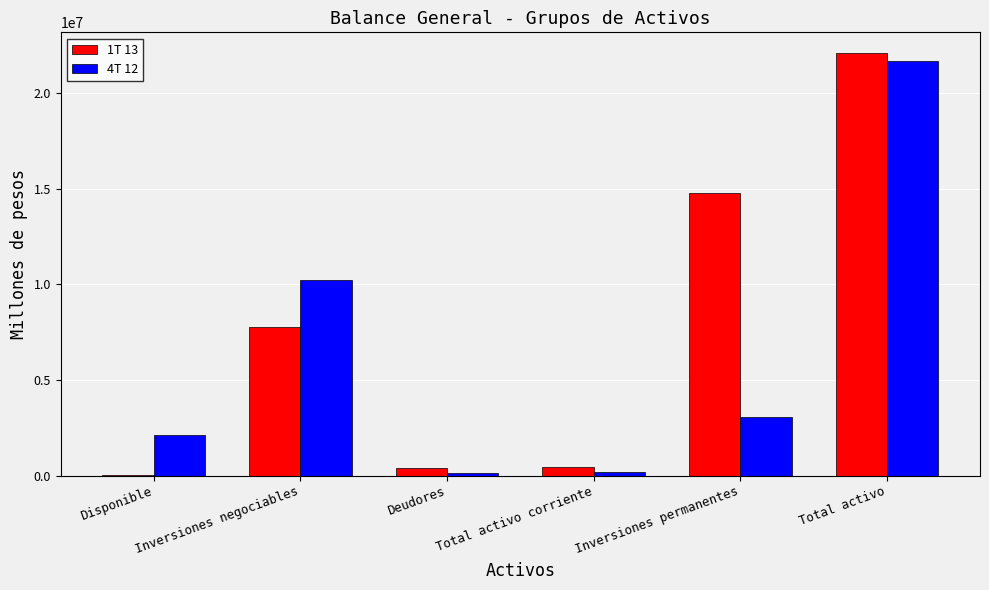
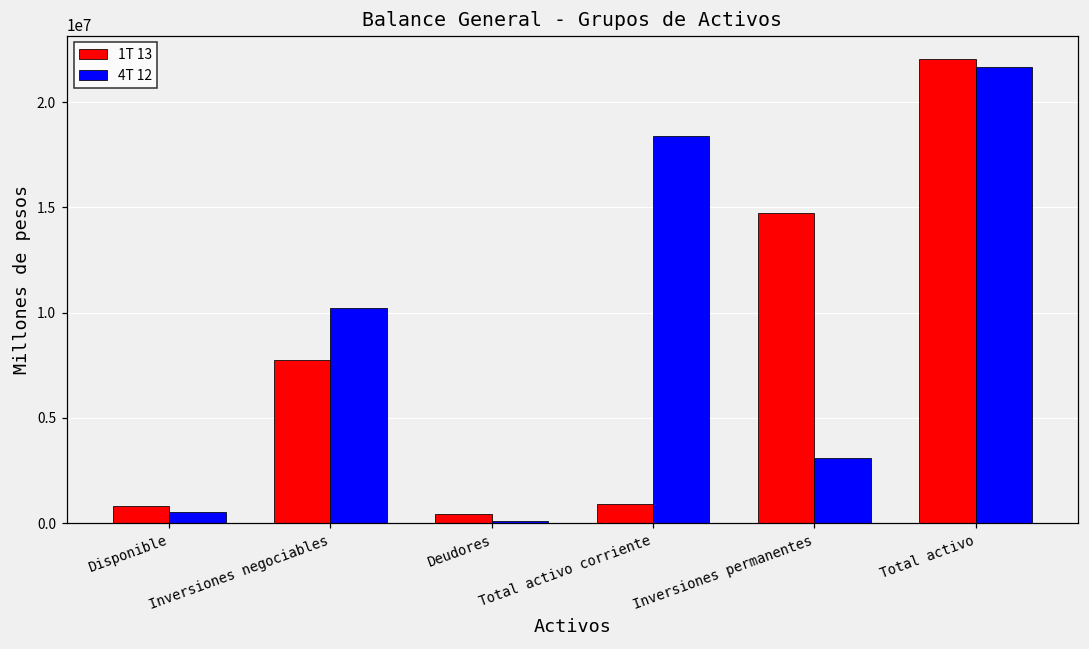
  {
    "1T 13": {
-     "Disponible": 0,
+     "Disponible": 800000,
      "Inversiones negociables": 7800000,
      "Deudores": 400000,
-     "Total activo corriente": 400000,
+     "Total activo corriente": 900000,
      "Inversiones permanentes": 14700000,
      "Total activo": 22100000
    },
    "4T 12": {
-     "Disponible": 2100000,
+     "Disponible": 500000,
      "Inversiones negociables": 10200000,
-     "Total activo corriente": 200000,
+     "Total activo corriente": 18400000,
      "Inversiones permanentes": 3100000,
      "Total activo": 21700000
    }
  }
